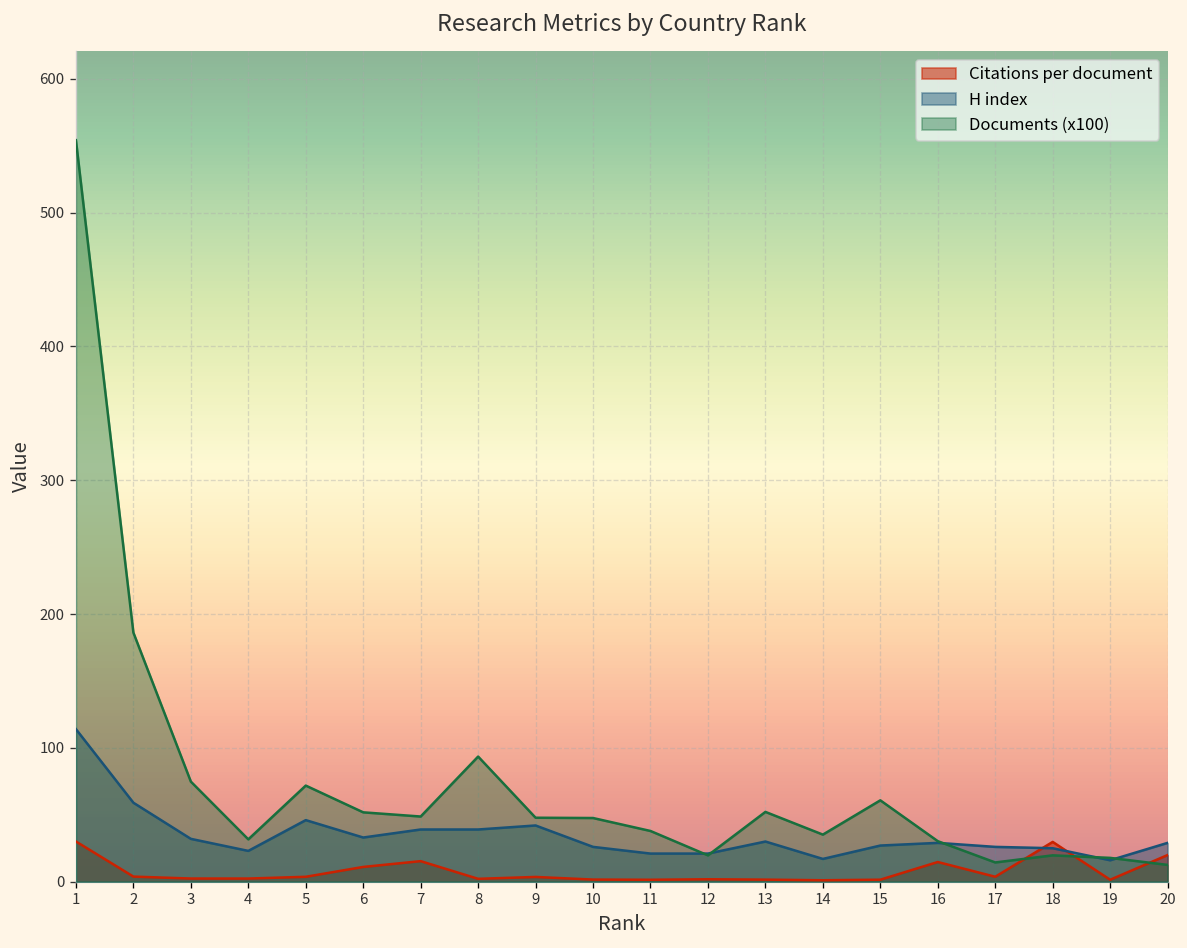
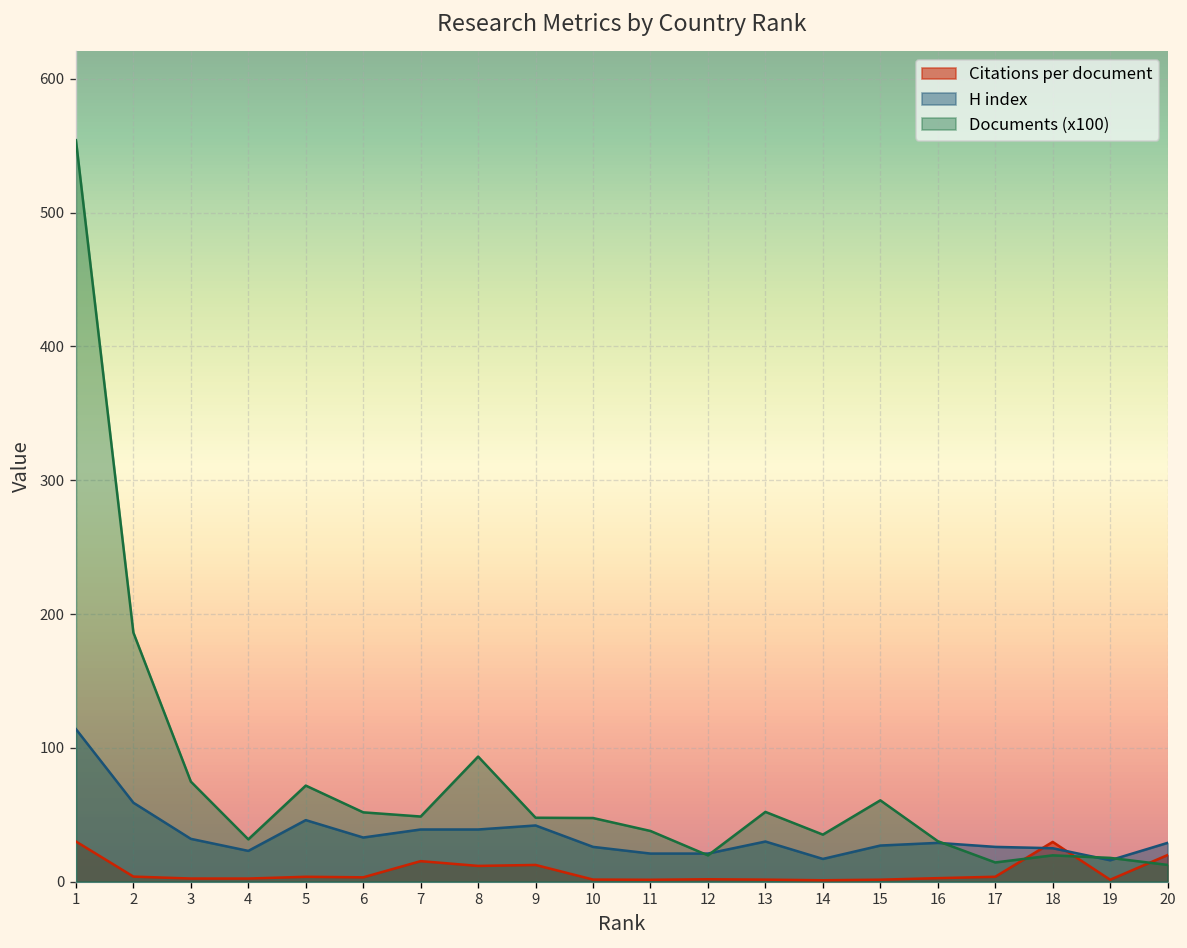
  {
    "Citations per document": {
      "1": 30,
      "2": 4,
      "3": 2,
      "4": 2,
      "5": 4,
-     "6": 11,
+     "6": 3,
      "7": 15,
-     "8": 2,
-     "9": 4,
+     "8": 12,
+     "9": 13,
      "10": 2,
      "11": 1,
      "12": 2,
      "13": 2,
      "14": 1,
      "15": 1,
-     "16": 15,
+     "16": 3,
      "17": 4,
      "18": 30,
      "19": 1,
      "20": 20
    }
  }
